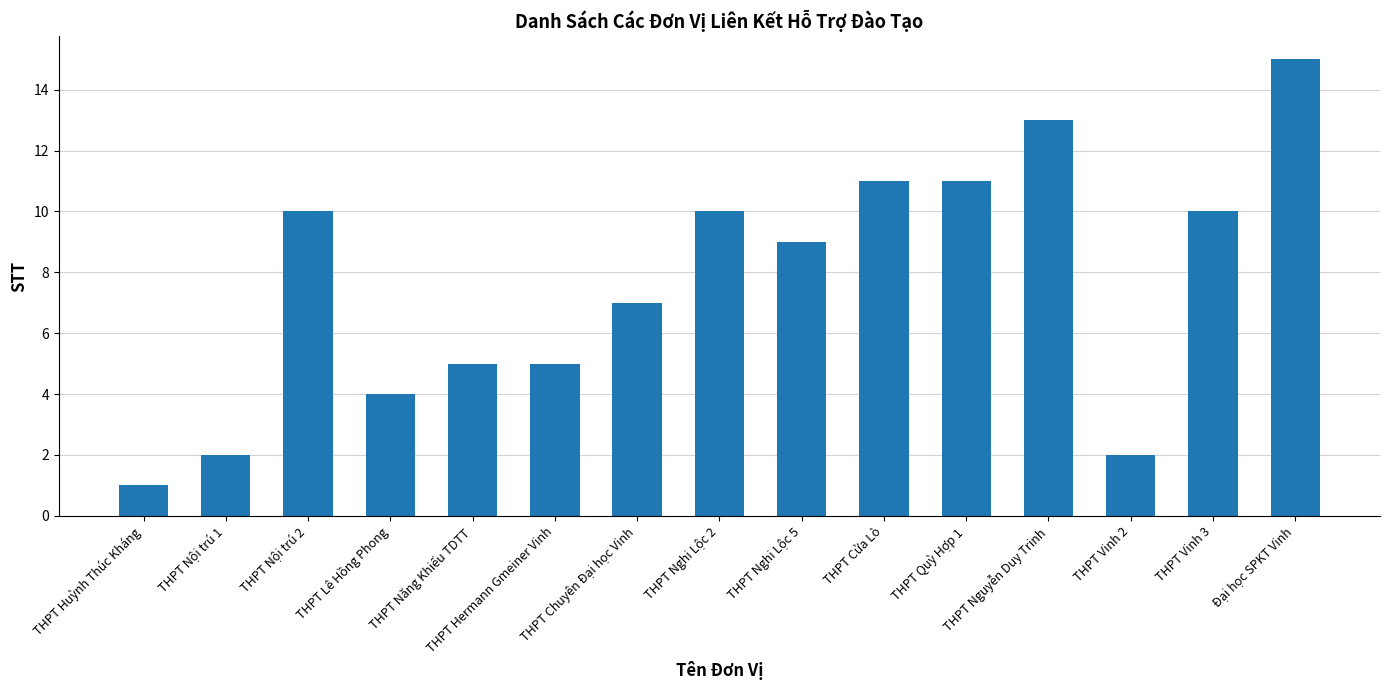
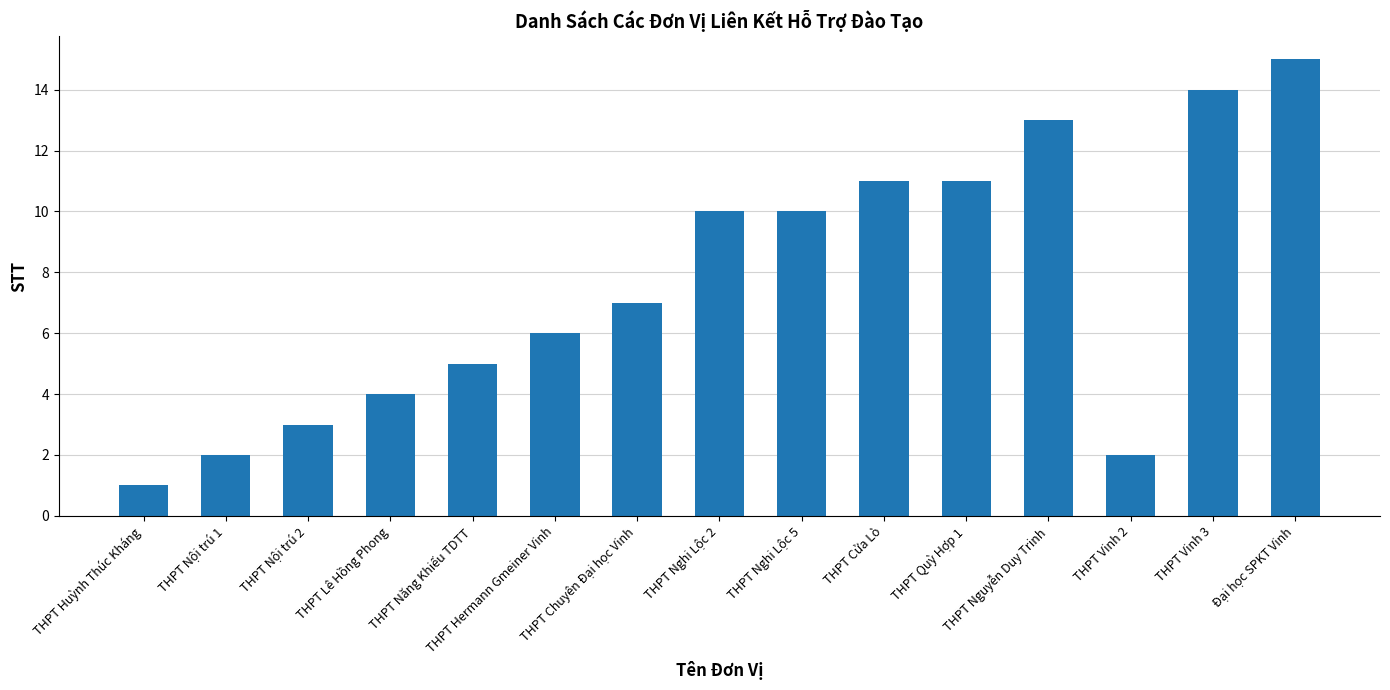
  {
    "THPT Huỳnh Thúc Kháng": 1,
    "THPT Nội trú 1": 2,
-   "THPT Nội trú 2": 10,
+   "THPT Nội trú 2": 3,
    "THPT Lê Hồng Phong": 4,
    "THPT Năng Khiếu TDTT": 5,
-   "THPT Hermann Gmeiner Vinh": 5,
+   "THPT Hermann Gmeiner Vinh": 6,
    "THPT Chuyên Đại học Vinh": 7,
    "THPT Nghi Lộc 2": 10,
-   "THPT Nghi Lộc 5": 9,
+   "THPT Nghi Lộc 5": 10,
    "THPT Cửa Lò": 11,
    "THPT Quỳ Hợp 1": 11,
    "THPT Nguyễn Duy Trinh": 13,
    "THPT Vinh 2": 2,
-   "THPT Vinh 3": 10,
+   "THPT Vinh 3": 14,
    "Đại học SPKT Vinh": 15
  }
